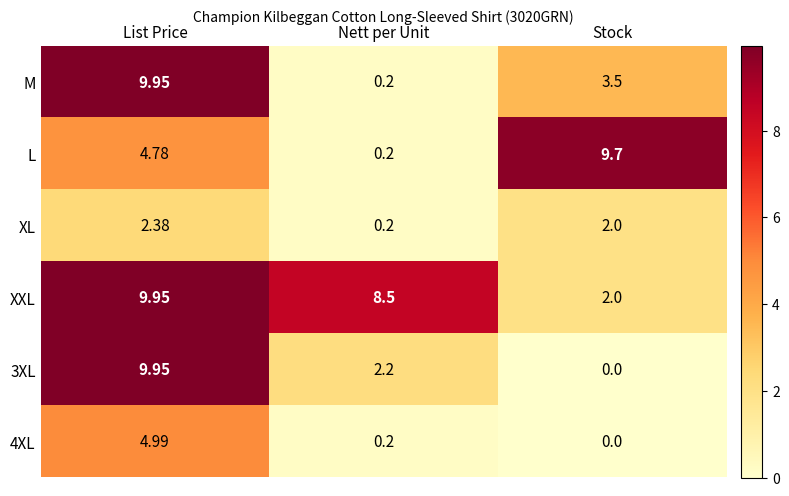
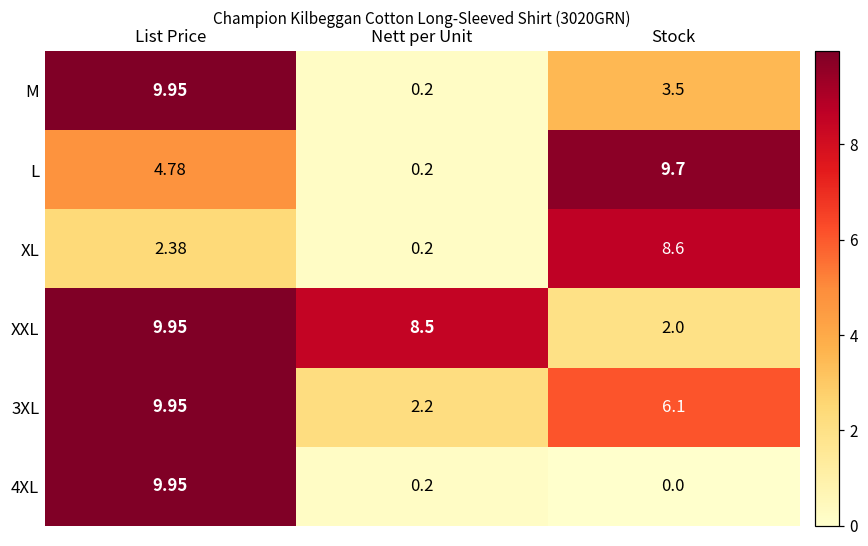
  {
    "M": {
      "List Price": 9.95,
      "Nett per Unit": 0.2,
      "Stock": 3.5
    },
    "L": {
      "List Price": 4.78,
      "Nett per Unit": 0.2,
      "Stock": 9.7
    },
    "XL": {
      "List Price": 2.38,
      "Nett per Unit": 0.2,
-     "Stock": 2.0
+     "Stock": 8.6
    },
    "XXL": {
      "List Price": 9.95,
      "Nett per Unit": 8.5,
      "Stock": 2.0
    },
    "3XL": {
      "List Price": 9.95,
      "Nett per Unit": 2.2,
-     "Stock": 0.0
+     "Stock": 6.1
    },
    "4XL": {
-     "List Price": 4.99,
+     "List Price": 9.95,
      "Nett per Unit": 0.2,
      "Stock": 0.0
    }
  }
